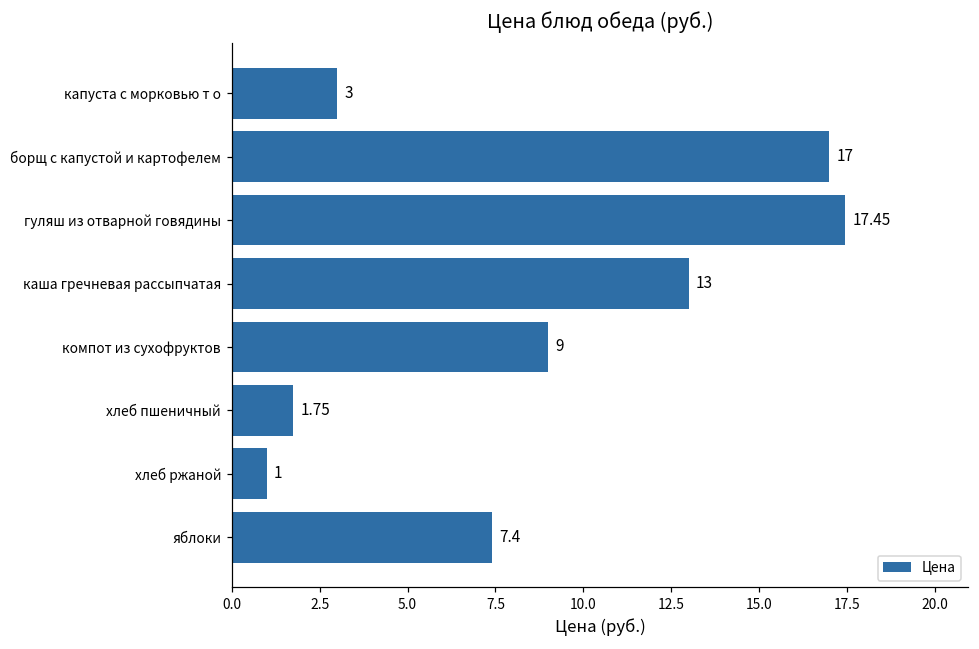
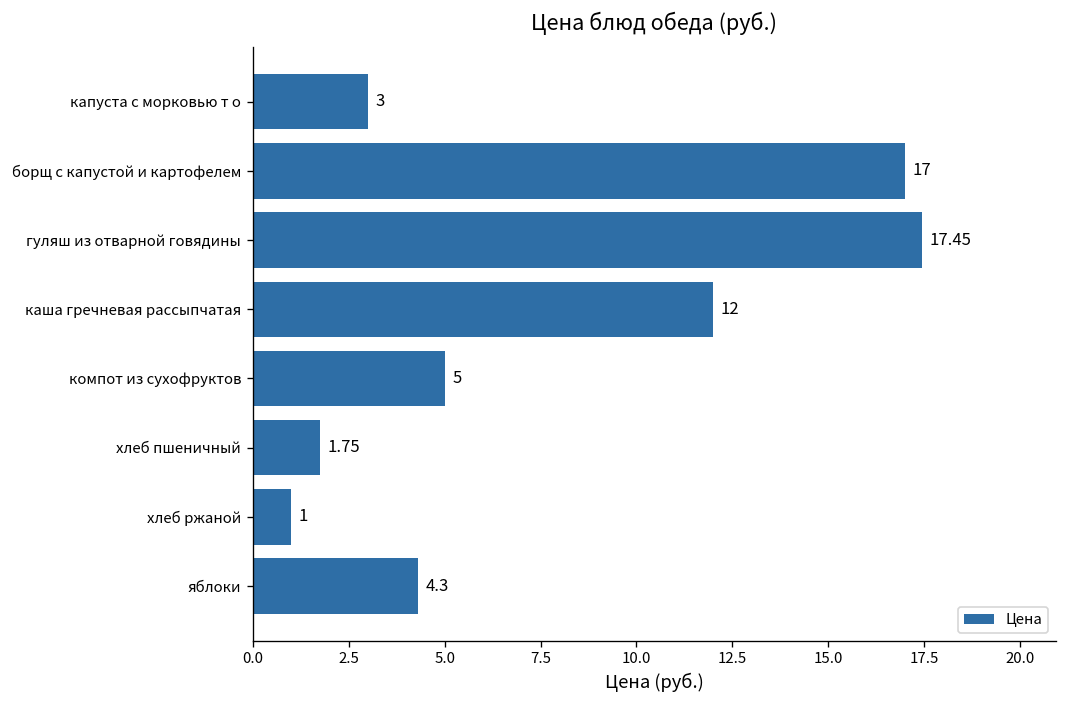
  {
    "капуста с морковью т о": 3,
    "борщ с капустой и картофелем": 17,
    "гуляш из отварной говядины": 17.45,
-   "каша гречневая рассыпчатая": 13,
-   "компот из сухофруктов": 9,
+   "каша гречневая рассыпчатая": 12,
+   "компот из сухофруктов": 5,
    "хлеб пшеничный": 1.75,
    "хлеб ржаной": 1,
-   "яблоки": 7.4
+   "яблоки": 4.3
  }
